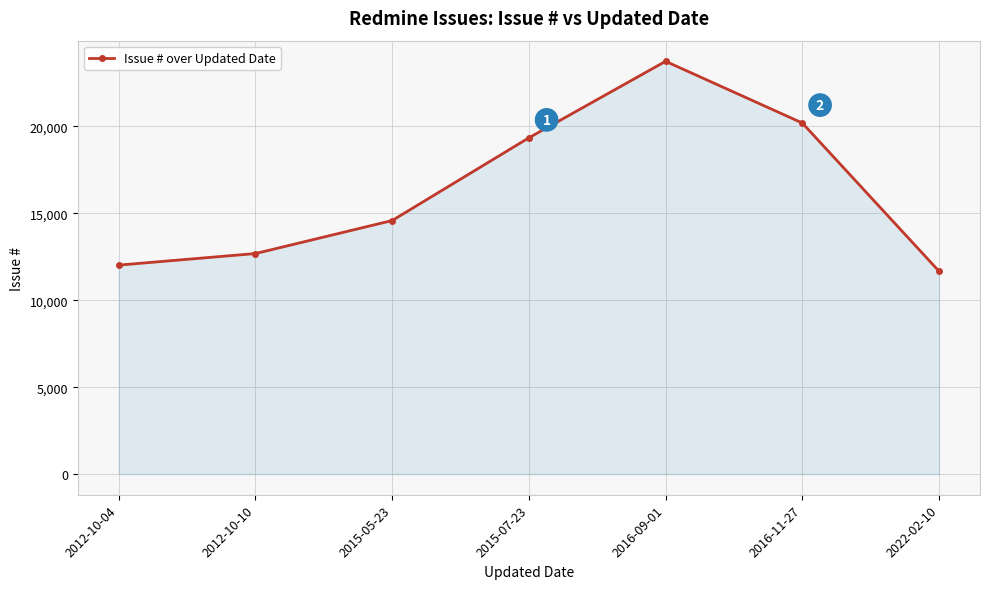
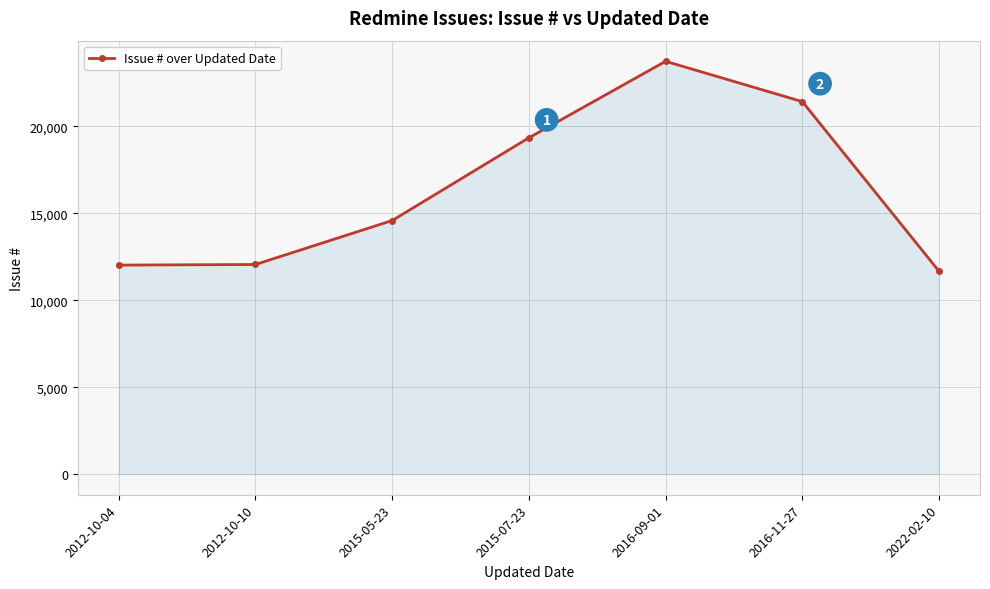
  {
    "2012-10-04": "12,000",
-   "2012-10-10": "12,700",
+   "2012-10-10": "12,100",
    "2015-05-23": "14,600",
    "2016-09-01": "23,700",
-   "2016-11-27": "20,200",
+   "2016-11-27": "21,400",
    "2022-02-10": "11,700"
  }
